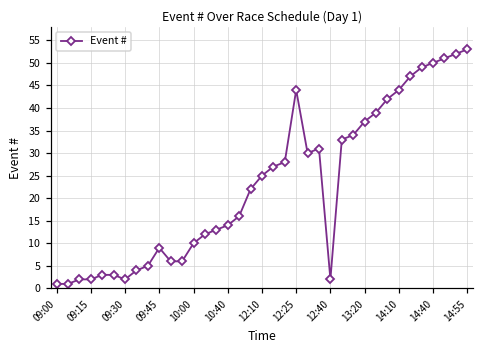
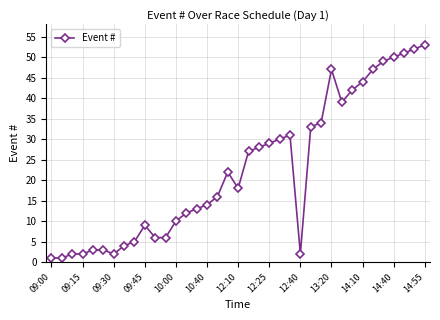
  {
    "09:00": 1,
    "09:15": 2,
    "09:30": 2,
    "09:45": 9,
    "10:00": 10,
    "10:40": 14,
-   "12:10": 25,
-   "12:25": 44,
+   "12:10": 18,
+   "12:25": 29,
    "12:40": 2,
-   "13:20": 37,
+   "13:20": 47,
    "14:10": 44,
    "14:40": 50,
    "14:55": 53
  }
